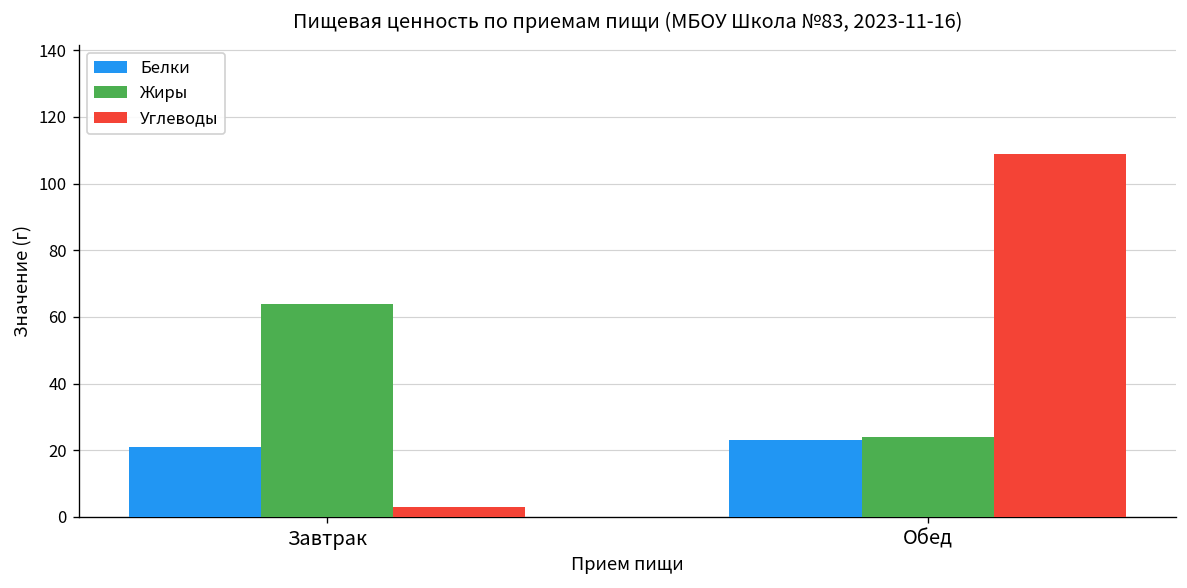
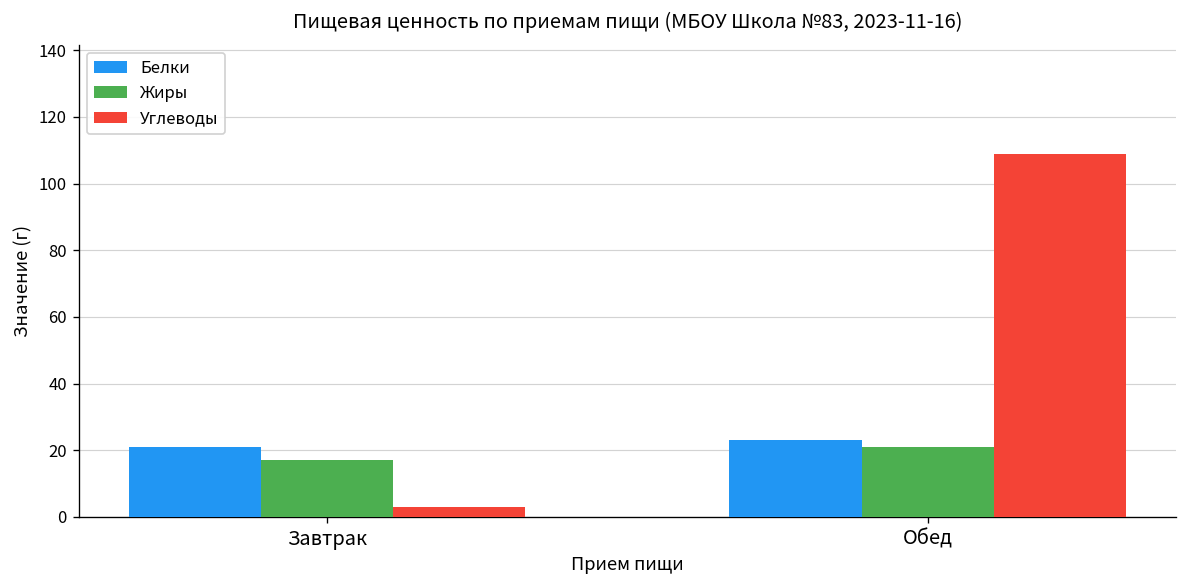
  {
    "Белки": {
      "Завтрак": 21,
      "Обед": 23
    },
    "Жиры": {
-     "Завтрак": 64,
-     "Обед": 24
+     "Завтрак": 17,
+     "Обед": 21
    },
    "Углеводы": {
      "Завтрак": 3,
      "Обед": 109
    }
  }
